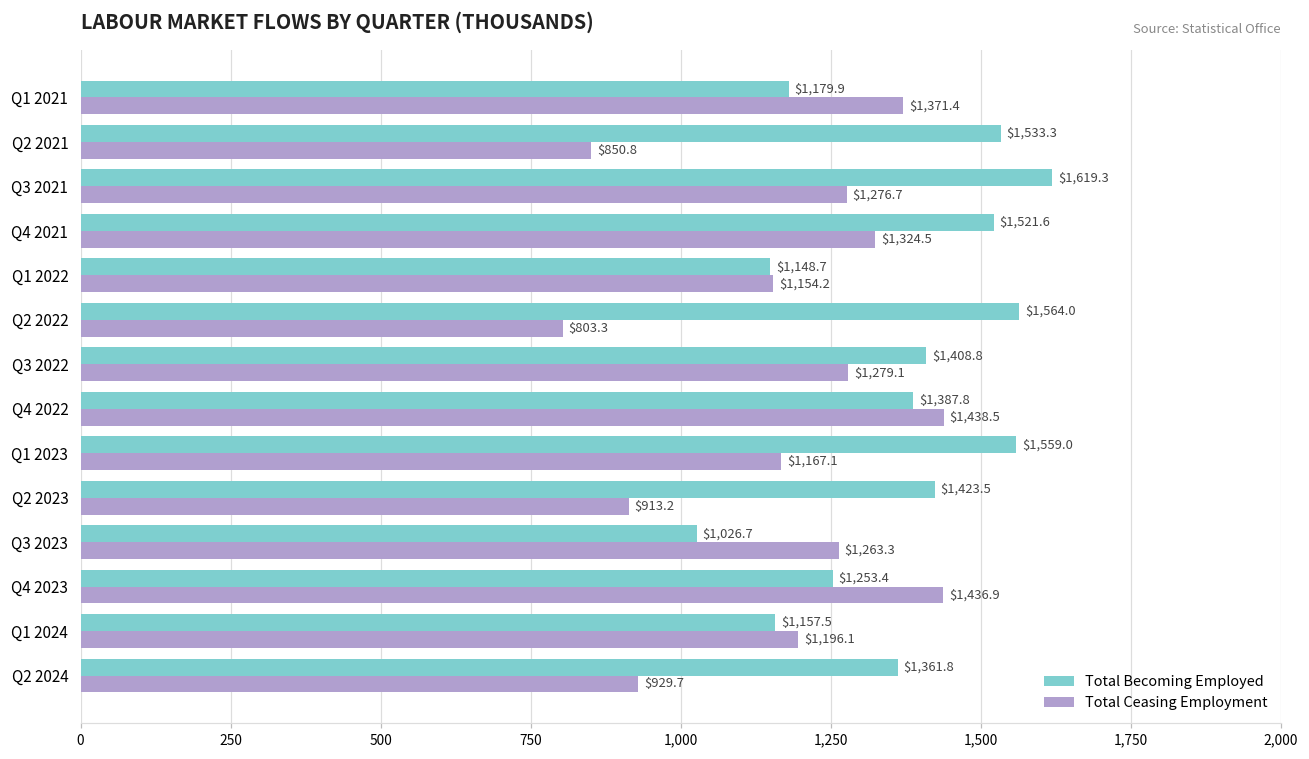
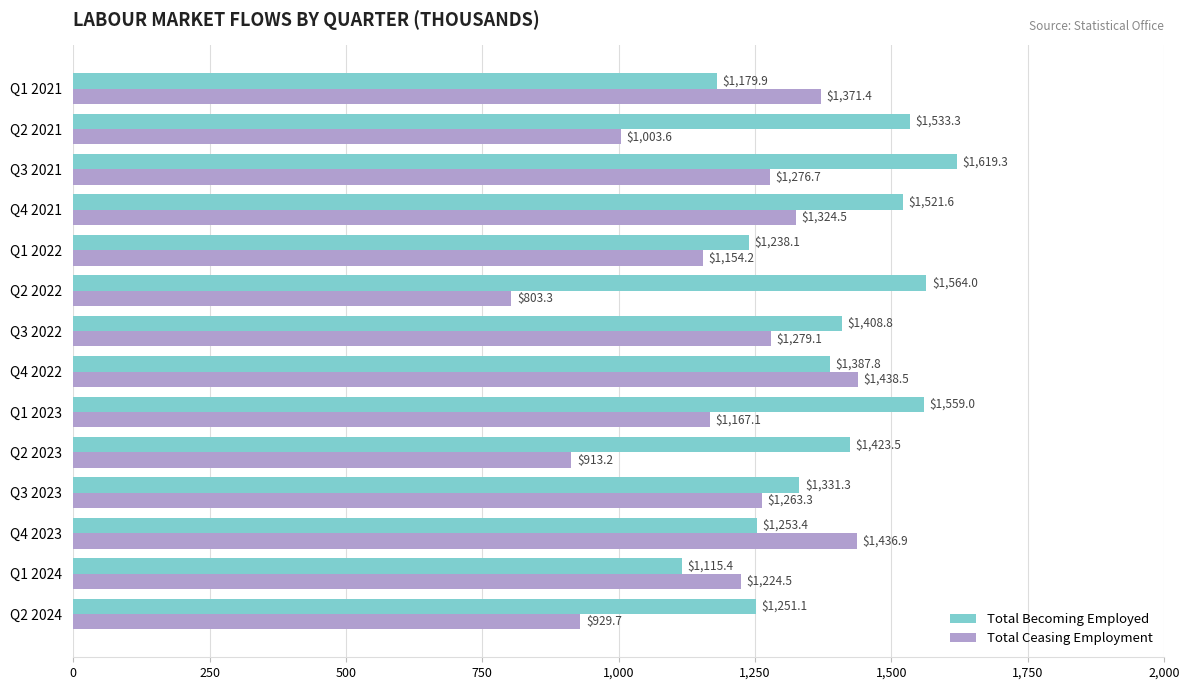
  {
    "Total Becoming Employed": {
      "Q1 2021": "$1,179.9",
      "Q2 2021": "$1,533.3",
      "Q3 2021": "$1,619.3",
      "Q4 2021": "$1,521.6",
-     "Q1 2022": "$1,148.7",
+     "Q1 2022": "$1,238.1",
      "Q2 2022": "$1,564.0",
      "Q3 2022": "$1,408.8",
      "Q4 2022": "$1,387.8",
      "Q1 2023": "$1,559.0",
      "Q2 2023": "$1,423.5",
-     "Q3 2023": "$1,026.7",
+     "Q3 2023": "$1,331.3",
      "Q4 2023": "$1,253.4",
-     "Q1 2024": "$1,157.5",
-     "Q2 2024": "$1,361.8"
+     "Q1 2024": "$1,115.4",
+     "Q2 2024": "$1,251.1"
    },
    "Total Ceasing Employment": {
      "Q1 2021": "$1,371.4",
-     "Q2 2021": "$850.8",
+     "Q2 2021": "$1,003.6",
      "Q3 2021": "$1,276.7",
      "Q4 2021": "$1,324.5",
      "Q1 2022": "$1,154.2",
      "Q2 2022": "$803.3",
      "Q3 2022": "$1,279.1",
      "Q4 2022": "$1,438.5",
      "Q1 2023": "$1,167.1",
      "Q2 2023": "$913.2",
      "Q3 2023": "$1,263.3",
      "Q4 2023": "$1,436.9",
-     "Q1 2024": "$1,196.1",
+     "Q1 2024": "$1,224.5",
      "Q2 2024": "$929.7"
    }
  }
